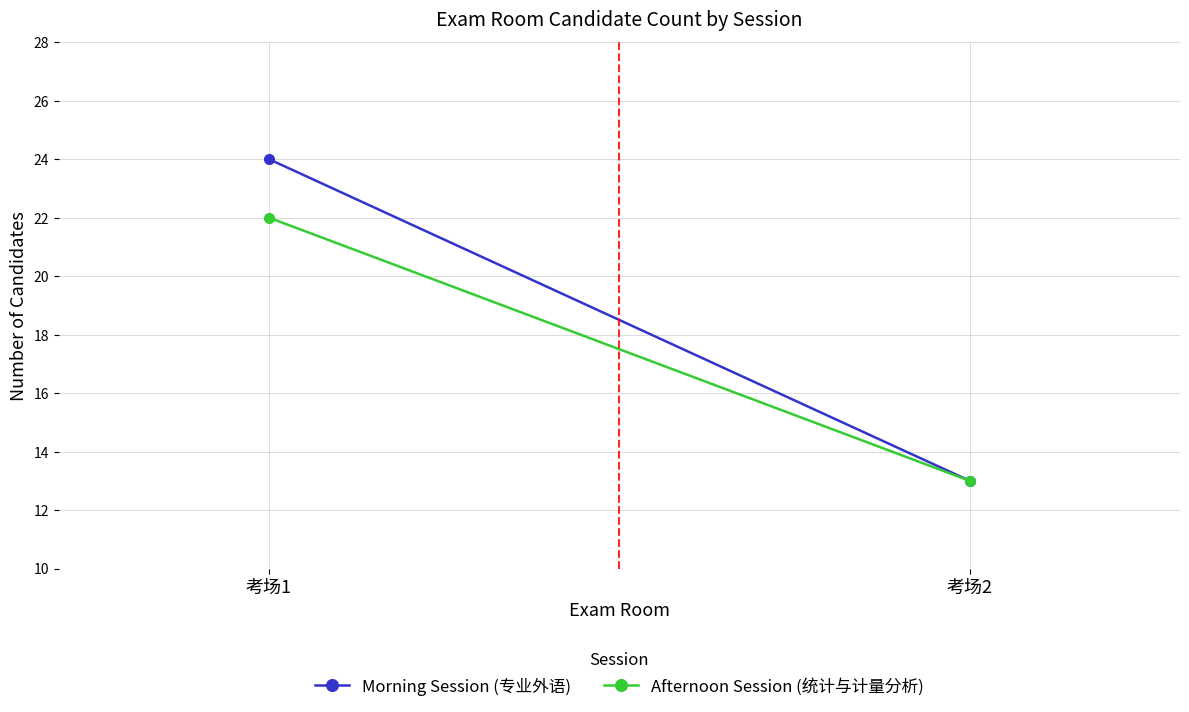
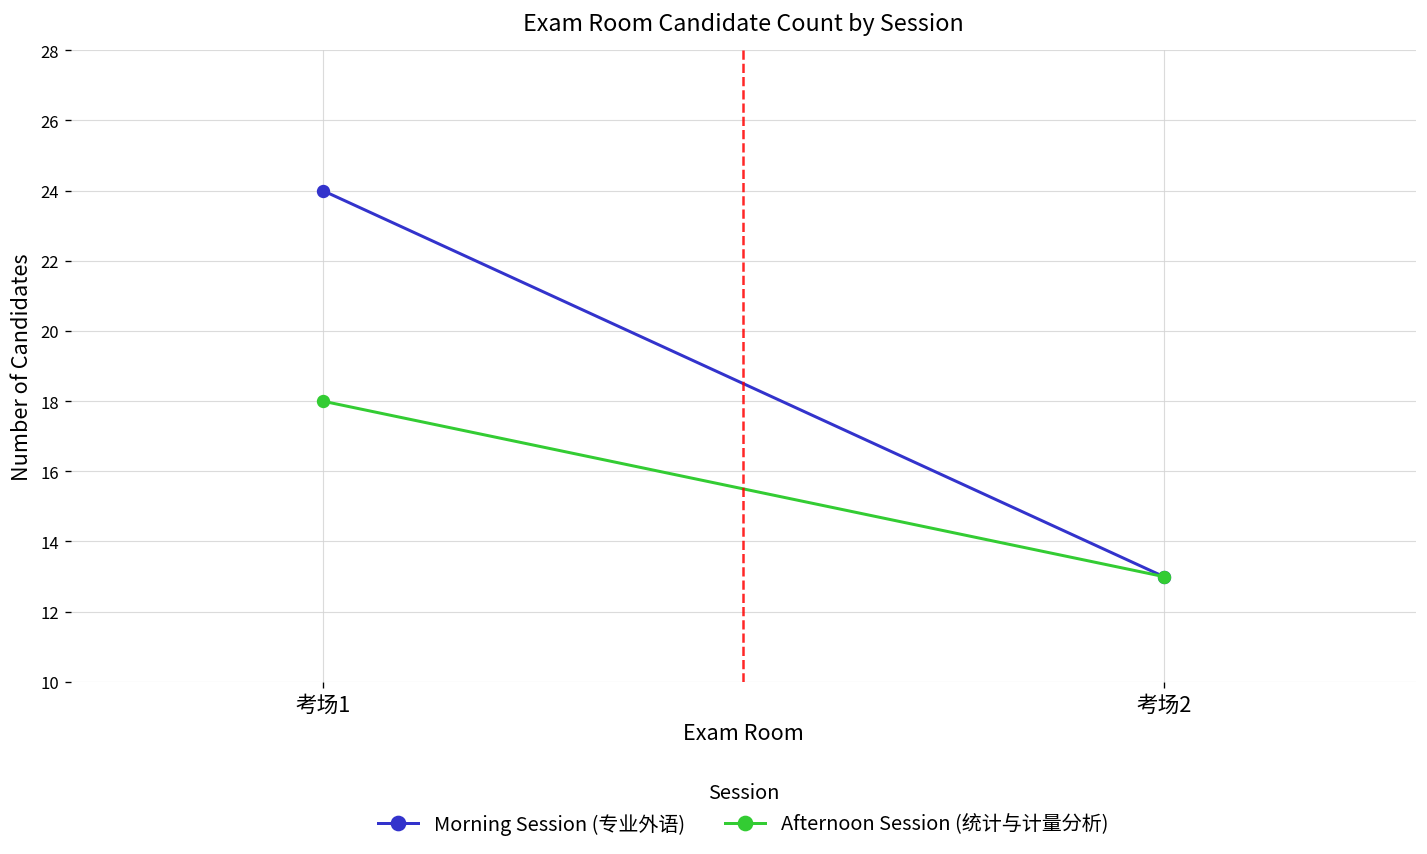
  {
    "Morning Session (专业外语)": {
      "考场1": 24
    },
    "Afternoon Session (统计与计量分析)": {
-     "考场1": 22
+     "考场1": 18
    }
  }
